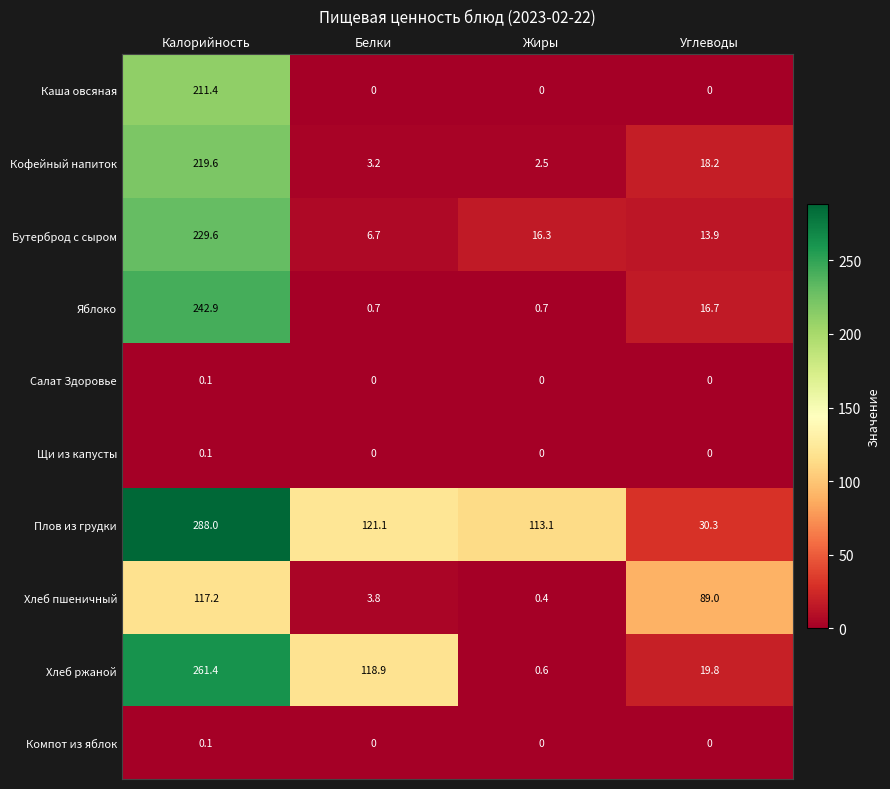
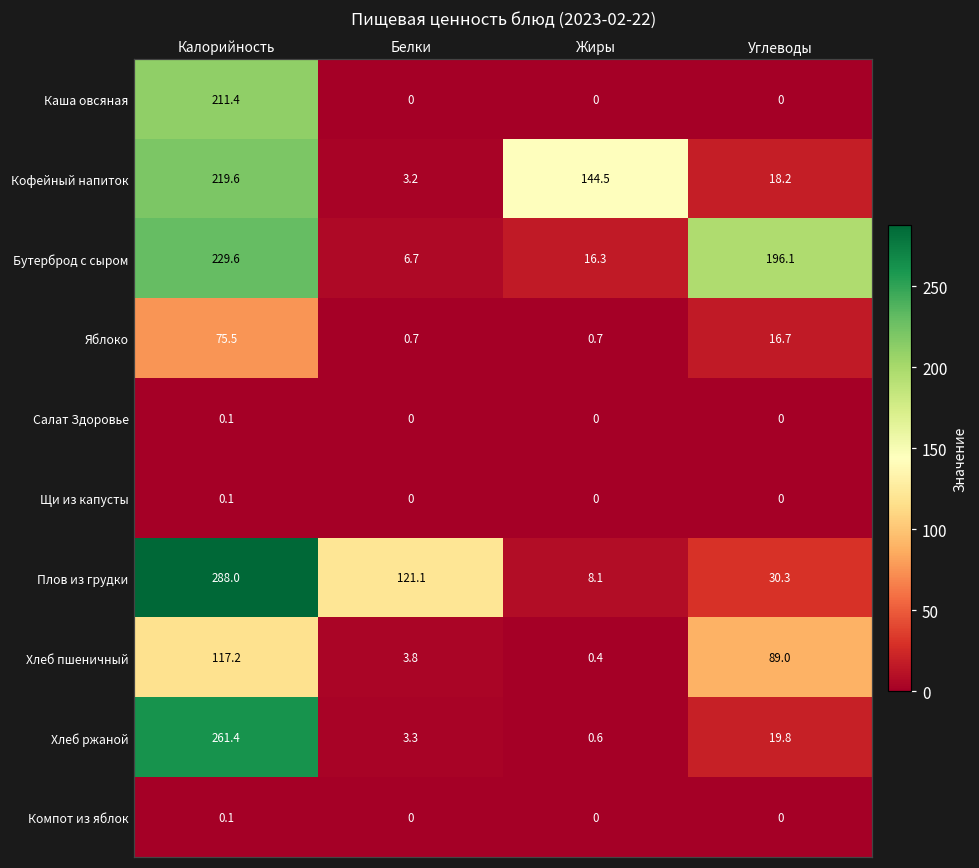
  {
    "Каша овсяная": {
      "Калорийность": 211.4,
      "Белки": 0,
      "Жиры": 0,
      "Углеводы": 0
    },
    "Кофейный напиток": {
      "Калорийность": 219.6,
      "Белки": 3.2,
-     "Жиры": 2.5,
+     "Жиры": 144.5,
      "Углеводы": 18.2
    },
    "Бутерброд с сыром": {
      "Калорийность": 229.6,
      "Белки": 6.7,
      "Жиры": 16.3,
-     "Углеводы": 13.9
+     "Углеводы": 196.1
    },
    "Яблоко": {
-     "Калорийность": 242.9,
+     "Калорийность": 75.5,
      "Белки": 0.7,
      "Жиры": 0.7,
      "Углеводы": 16.7
    },
    "Салат Здоровье": {
      "Калорийность": 0.1,
      "Белки": 0,
      "Жиры": 0,
      "Углеводы": 0
    },
    "Щи из капусты": {
      "Калорийность": 0.1,
      "Белки": 0,
      "Жиры": 0,
      "Углеводы": 0
    },
    "Плов из грудки": {
      "Калорийность": 288.0,
      "Белки": 121.1,
-     "Жиры": 113.1,
+     "Жиры": 8.1,
      "Углеводы": 30.3
    },
    "Хлеб пшеничный": {
      "Калорийность": 117.2,
      "Белки": 3.8,
      "Жиры": 0.4,
      "Углеводы": 89.0
    },
    "Хлеб ржаной": {
      "Калорийность": 261.4,
-     "Белки": 118.9,
+     "Белки": 3.3,
      "Жиры": 0.6,
      "Углеводы": 19.8
    },
    "Компот из яблок": {
      "Калорийность": 0.1,
      "Белки": 0,
      "Жиры": 0,
      "Углеводы": 0
    }
  }
